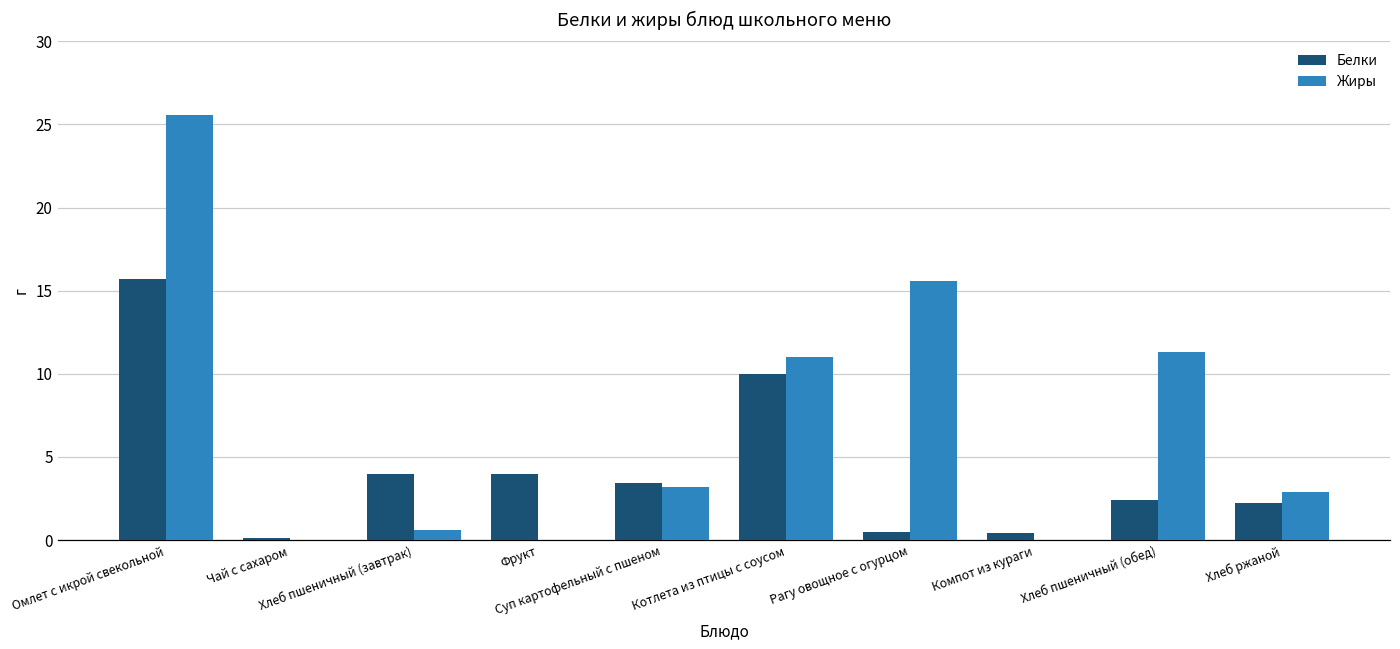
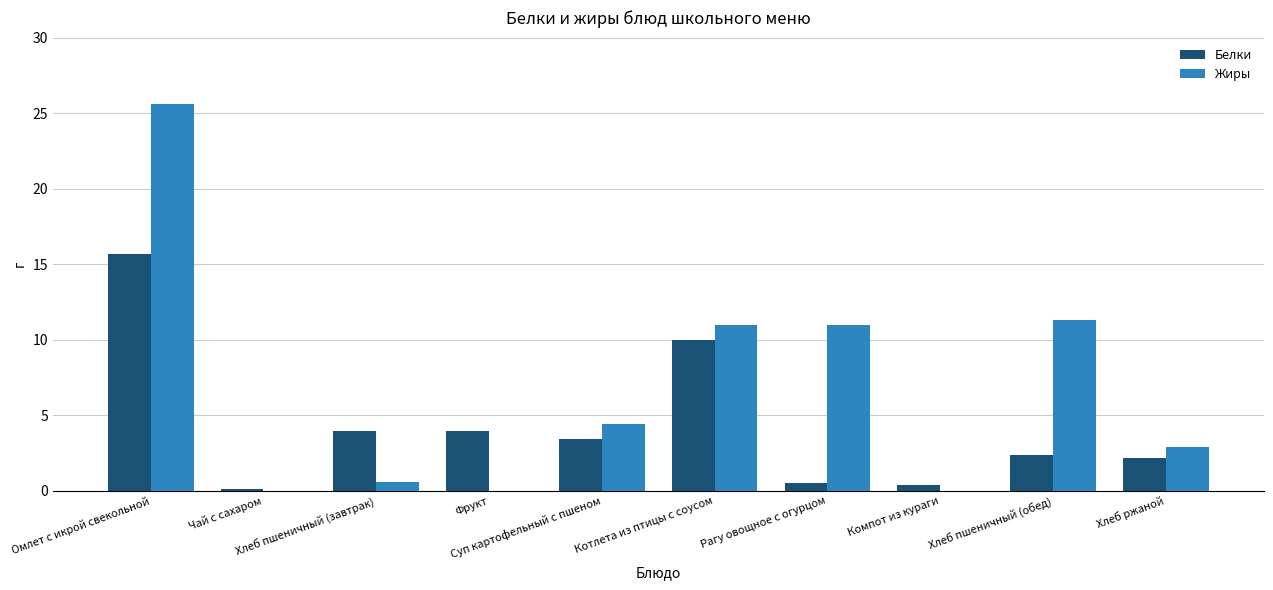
  {
    "Белки": {
      "Омлет с икрой свекольной": 15.7,
      "Хлеб пшеничный (завтрак)": 4.0,
      "Фрукт": 4.0,
      "Суп картофельный с пшеном": 3.4,
      "Котлета из птицы с соусом": 10.0,
      "Рагу овощное с огурцом": 0.5,
      "Компот из кураги": 0.4,
      "Хлеб пшеничный (обед)": 2.4,
      "Хлеб ржаной": 2.2
    },
    "Жиры": {
      "Омлет с икрой свекольной": 25.6,
      "Чай с сахаром": 0.0,
      "Хлеб пшеничный (завтрак)": 0.6,
      "Фрукт": 0.0,
-     "Суп картофельный с пшеном": 3.2,
+     "Суп картофельный с пшеном": 4.4,
      "Котлета из птицы с соусом": 11.0,
-     "Рагу овощное с огурцом": 15.6,
+     "Рагу овощное с огурцом": 11.0,
      "Компот из кураги": 0.0,
      "Хлеб пшеничный (обед)": 11.3,
      "Хлеб ржаной": 2.9
    }
  }
